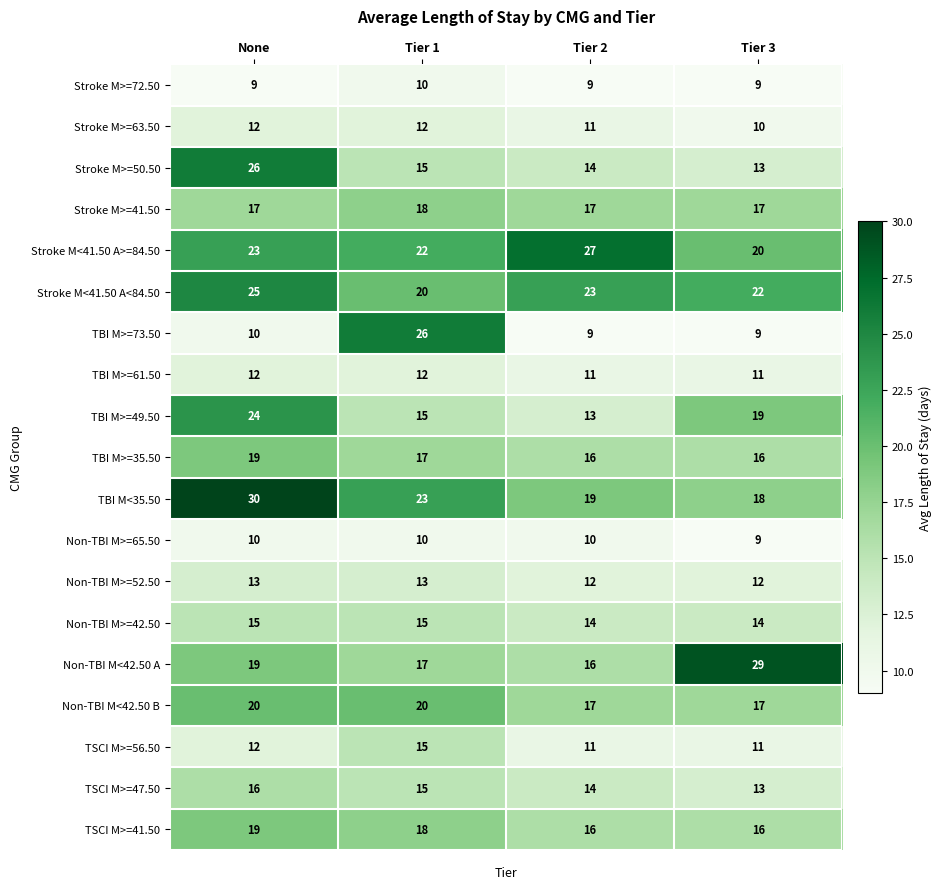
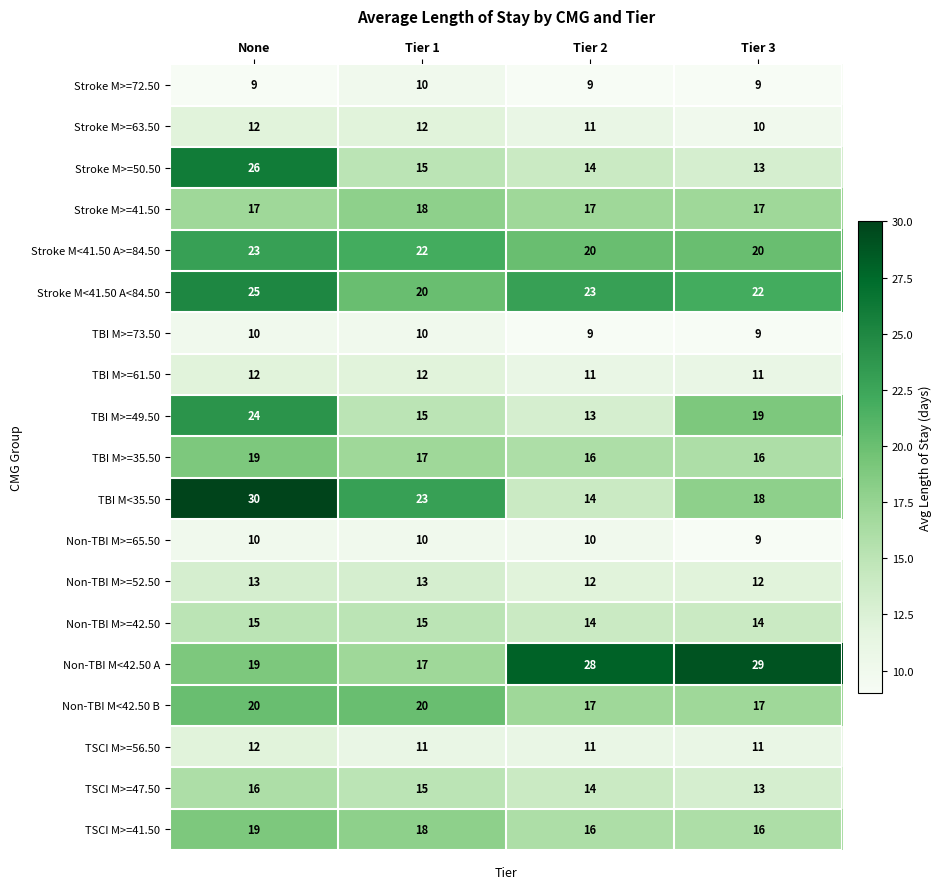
  {
    "Stroke M>=72.50": {
      "None": 9,
      "Tier 1": 10,
      "Tier 2": 9,
      "Tier 3": 9
    },
    "Stroke M>=63.50": {
      "None": 12,
      "Tier 1": 12,
      "Tier 2": 11,
      "Tier 3": 10
    },
    "Stroke M>=50.50": {
      "None": 26,
      "Tier 1": 15,
      "Tier 2": 14,
      "Tier 3": 13
    },
    "Stroke M>=41.50": {
      "None": 17,
      "Tier 1": 18,
      "Tier 2": 17,
      "Tier 3": 17
    },
    "Stroke M<41.50 A>=84.50": {
      "None": 23,
      "Tier 1": 22,
-     "Tier 2": 27,
+     "Tier 2": 20,
      "Tier 3": 20
    },
    "Stroke M<41.50 A<84.50": {
      "None": 25,
      "Tier 1": 20,
      "Tier 2": 23,
      "Tier 3": 22
    },
    "TBI M>=73.50": {
      "None": 10,
-     "Tier 1": 26,
+     "Tier 1": 10,
      "Tier 2": 9,
      "Tier 3": 9
    },
    "TBI M>=61.50": {
      "None": 12,
      "Tier 1": 12,
      "Tier 2": 11,
      "Tier 3": 11
    },
    "TBI M>=49.50": {
      "None": 24,
      "Tier 1": 15,
      "Tier 2": 13,
      "Tier 3": 19
    },
    "TBI M>=35.50": {
      "None": 19,
      "Tier 1": 17,
      "Tier 2": 16,
      "Tier 3": 16
    },
    "TBI M<35.50": {
      "None": 30,
      "Tier 1": 23,
-     "Tier 2": 19,
+     "Tier 2": 14,
      "Tier 3": 18
    },
    "Non-TBI M>=65.50": {
      "None": 10,
      "Tier 1": 10,
      "Tier 2": 10,
      "Tier 3": 9
    },
    "Non-TBI M>=52.50": {
      "None": 13,
      "Tier 1": 13,
      "Tier 2": 12,
      "Tier 3": 12
    },
    "Non-TBI M>=42.50": {
      "None": 15,
      "Tier 1": 15,
      "Tier 2": 14,
      "Tier 3": 14
    },
    "Non-TBI M<42.50 A": {
      "None": 19,
      "Tier 1": 17,
-     "Tier 2": 16,
+     "Tier 2": 28,
      "Tier 3": 29
    },
    "Non-TBI M<42.50 B": {
      "None": 20,
      "Tier 1": 20,
      "Tier 2": 17,
      "Tier 3": 17
    },
    "TSCI M>=56.50": {
      "None": 12,
-     "Tier 1": 15,
+     "Tier 1": 11,
      "Tier 2": 11,
      "Tier 3": 11
    },
    "TSCI M>=47.50": {
      "None": 16,
      "Tier 1": 15,
      "Tier 2": 14,
      "Tier 3": 13
    },
    "TSCI M>=41.50": {
      "None": 19,
      "Tier 1": 18,
      "Tier 2": 16,
      "Tier 3": 16
    }
  }
